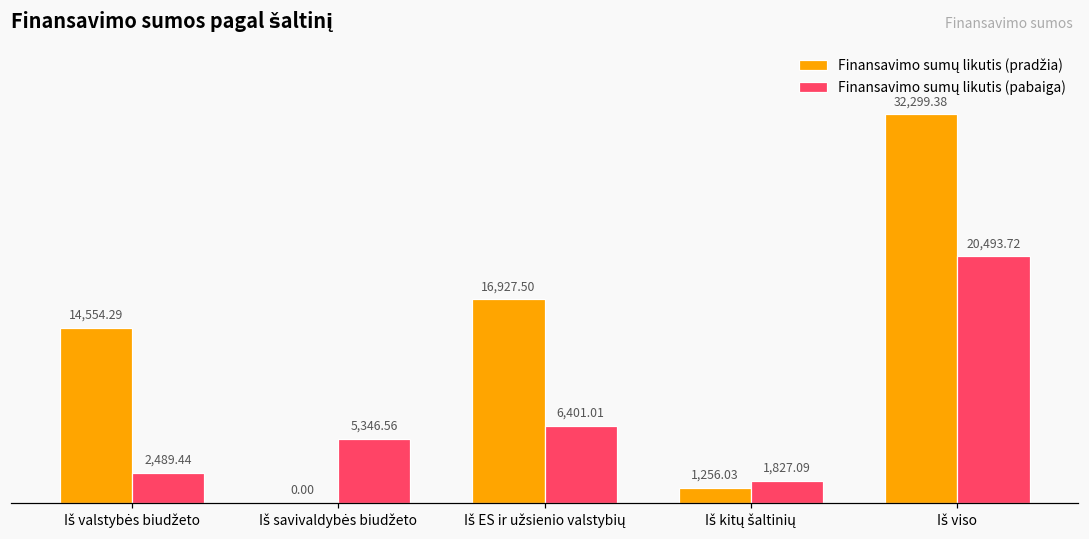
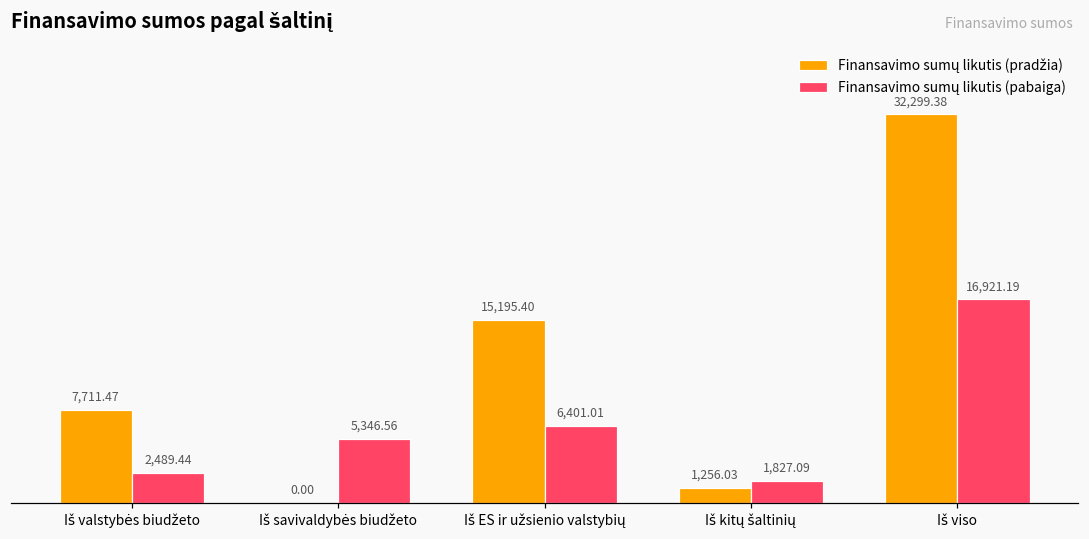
  {
    "Finansavimo sumų likutis (pradžia)": {
-     "Iš valstybės biudžeto": "14,554.29",
+     "Iš valstybės biudžeto": "7,711.47",
      "Iš savivaldybės biudžeto": "0.00",
-     "Iš ES ir užsienio valstybių": "16,927.50",
+     "Iš ES ir užsienio valstybių": "15,195.40",
      "Iš kitų šaltinių": "1,256.03",
      "Iš viso": "32,299.38"
    },
    "Finansavimo sumų likutis (pabaiga)": {
      "Iš valstybės biudžeto": "2,489.44",
      "Iš savivaldybės biudžeto": "5,346.56",
      "Iš ES ir užsienio valstybių": "6,401.01",
      "Iš kitų šaltinių": "1,827.09",
-     "Iš viso": "20,493.72"
+     "Iš viso": "16,921.19"
    }
  }
